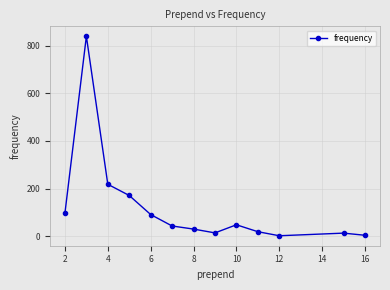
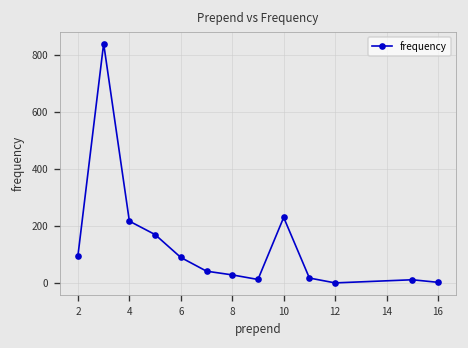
  {
    "2": 100,
    "4": 220,
    "6": 90,
    "8": 30,
-   "10": 50,
+   "10": 230,
    "12": 0,
    "16": 0
  }
